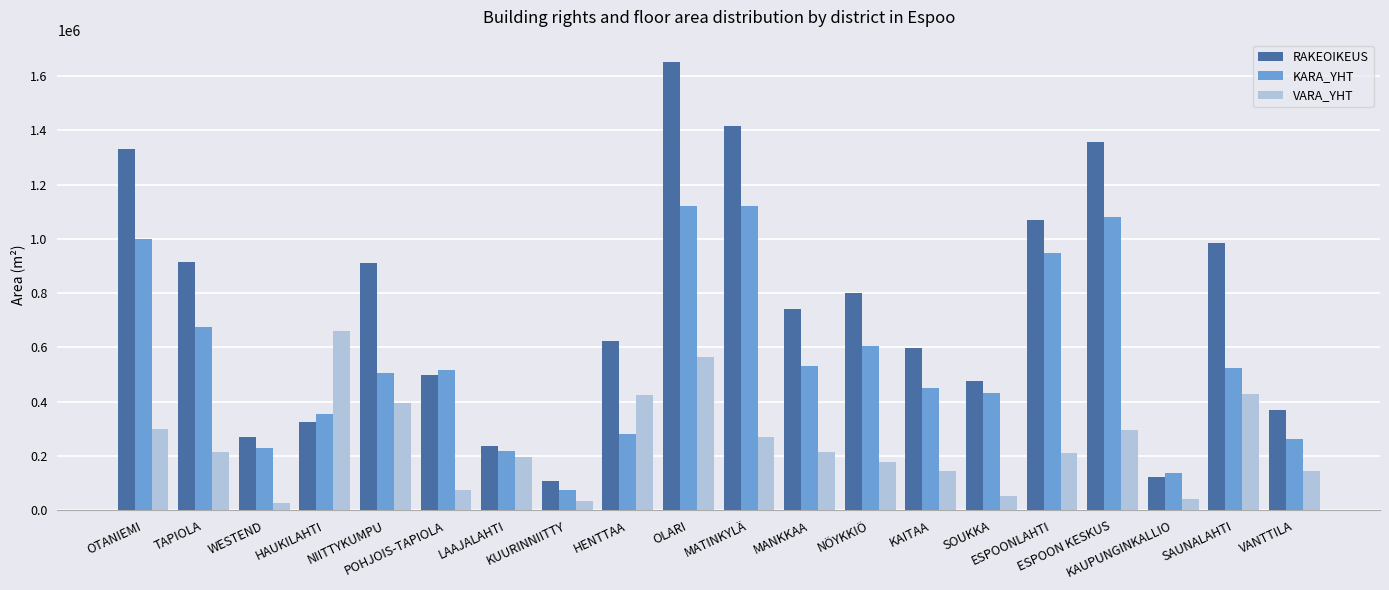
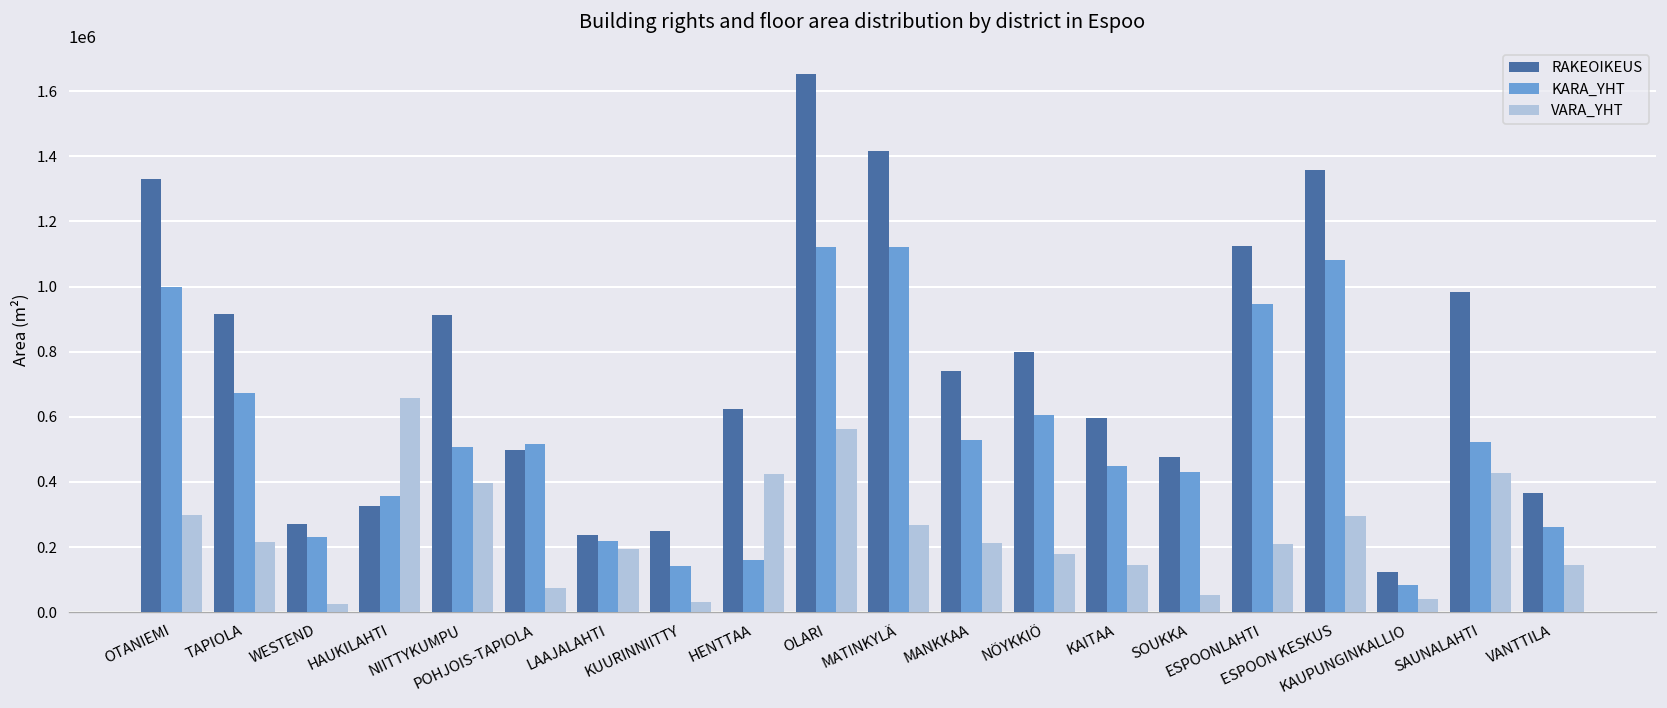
  {
    "RAKEOIKEUS": {
      "OTANIEMI": 1330000,
      "TAPIOLA": 920000,
      "WESTEND": 270000,
      "HAUKILAHTI": 320000,
      "NIITTYKUMPU": 910000,
      "POHJOIS-TAPIOLA": 500000,
      "LAAJALAHTI": 240000,
-     "KUURINNIITTY": 110000,
+     "KUURINNIITTY": 250000,
      "HENTTAA": 620000,
      "OLARI": 1650000,
      "MATINKYLÄ": 1420000,
      "MANKKAA": 740000,
      "NÖYKKIÖ": 800000,
      "KAITAA": 600000,
      "SOUKKA": 480000,
-     "ESPOONLAHTI": 1070000,
+     "ESPOONLAHTI": 1120000,
      "ESPOON KESKUS": 1360000,
      "KAUPUNGINKALLIO": 120000,
      "SAUNALAHTI": 980000,
      "VANTTILA": 370000
    },
    "KARA_YHT": {
      "OTANIEMI": 1000000,
      "TAPIOLA": 670000,
      "WESTEND": 230000,
      "HAUKILAHTI": 360000,
      "NIITTYKUMPU": 510000,
      "POHJOIS-TAPIOLA": 520000,
      "LAAJALAHTI": 220000,
-     "KUURINNIITTY": 70000,
-     "HENTTAA": 280000,
+     "KUURINNIITTY": 140000,
+     "HENTTAA": 160000,
      "OLARI": 1120000,
      "MATINKYLÄ": 1120000,
      "MANKKAA": 530000,
      "NÖYKKIÖ": 600000,
      "KAITAA": 450000,
      "SOUKKA": 430000,
      "ESPOONLAHTI": 950000,
      "ESPOON KESKUS": 1080000,
-     "KAUPUNGINKALLIO": 140000,
+     "KAUPUNGINKALLIO": 80000,
      "SAUNALAHTI": 520000,
      "VANTTILA": 260000
    },
    "VARA_YHT": {
      "OTANIEMI": 300000,
      "TAPIOLA": 210000,
      "WESTEND": 30000,
      "HAUKILAHTI": 660000,
      "NIITTYKUMPU": 400000,
      "POHJOIS-TAPIOLA": 70000,
      "LAAJALAHTI": 200000,
      "KUURINNIITTY": 30000,
      "HENTTAA": 430000,
      "OLARI": 560000,
      "MATINKYLÄ": 270000,
      "MANKKAA": 210000,
      "NÖYKKIÖ": 180000,
      "KAITAA": 150000,
      "SOUKKA": 50000,
      "ESPOONLAHTI": 210000,
      "ESPOON KESKUS": 300000,
      "KAUPUNGINKALLIO": 40000,
      "SAUNALAHTI": 430000,
      "VANTTILA": 150000
    }
  }
